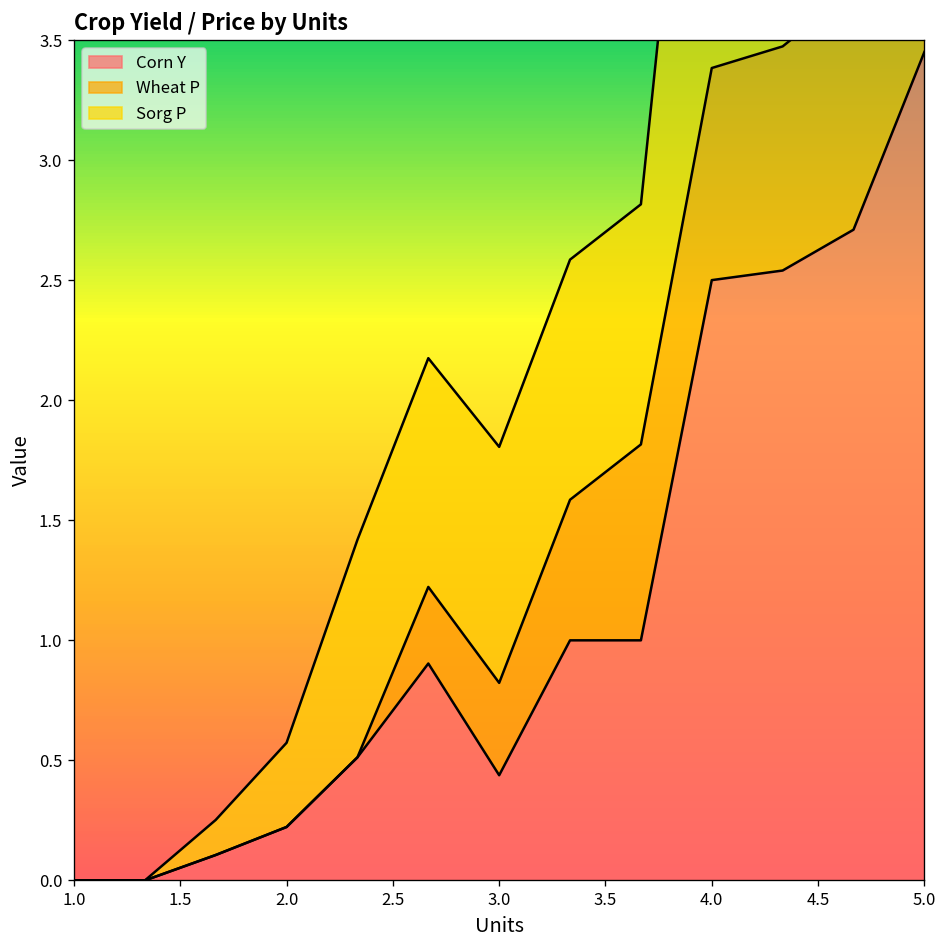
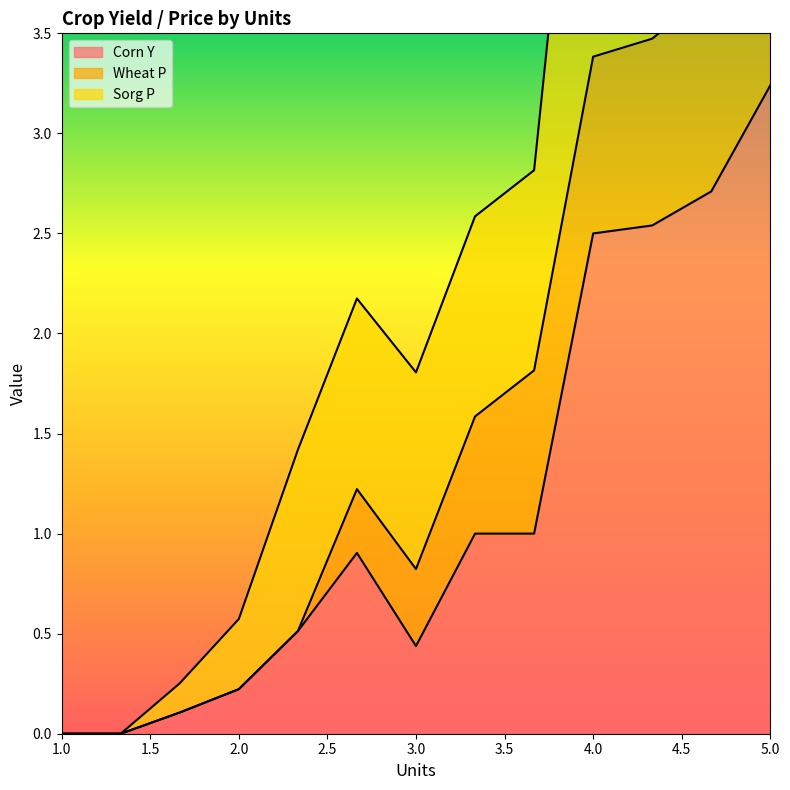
  {
    "Corn Y": {
      "3.0": 0.44,
      "4.0": 2.50,
-     "5.0": 3.45
+     "5.0": 3.24
    }
  }
